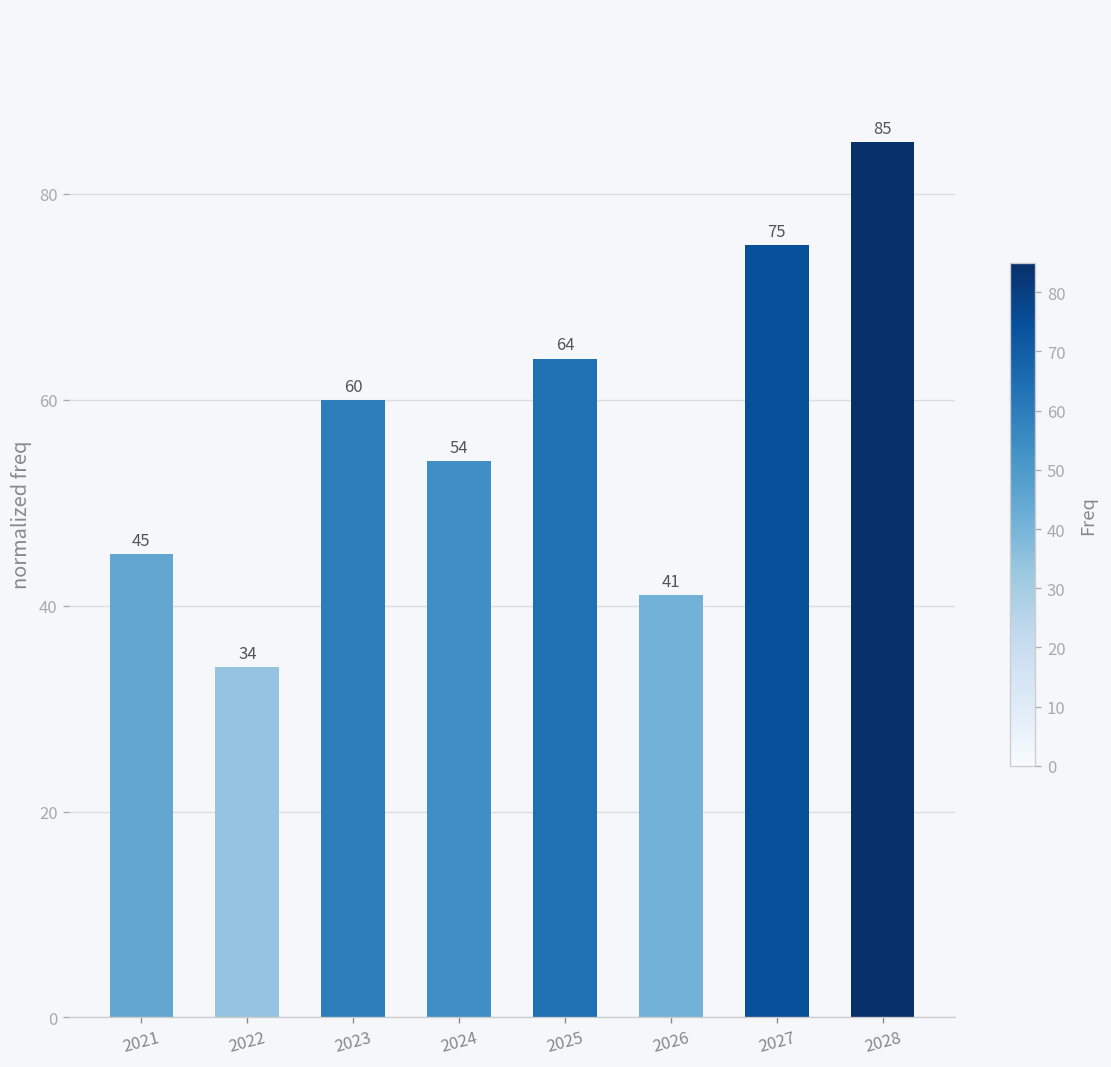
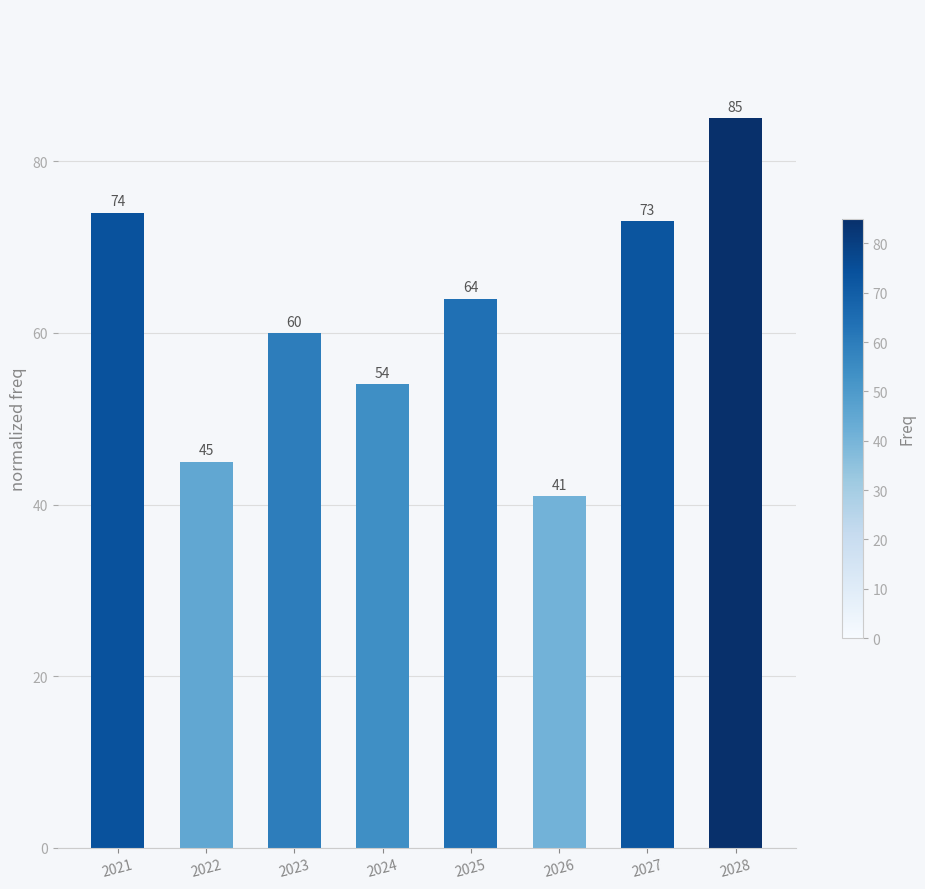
  {
-   "2021": 45,
-   "2022": 34,
+   "2021": 74,
+   "2022": 45,
    "2023": 60,
    "2024": 54,
    "2025": 64,
    "2026": 41,
-   "2027": 75,
+   "2027": 73,
    "2028": 85
  }
